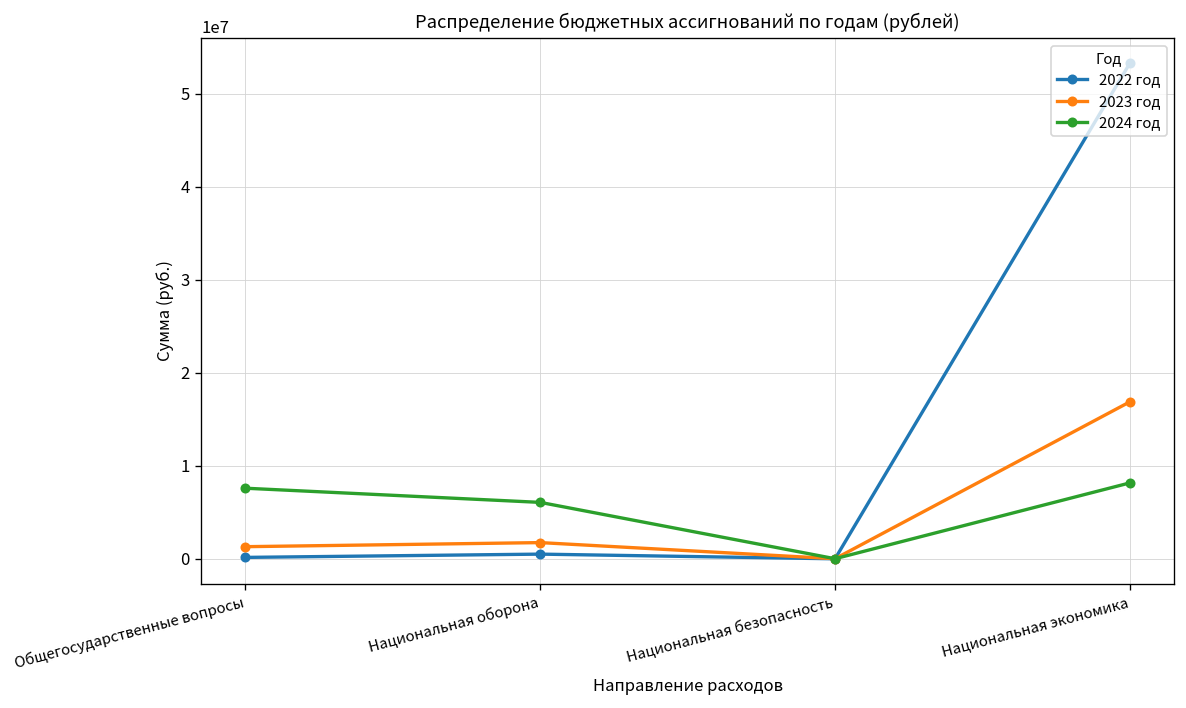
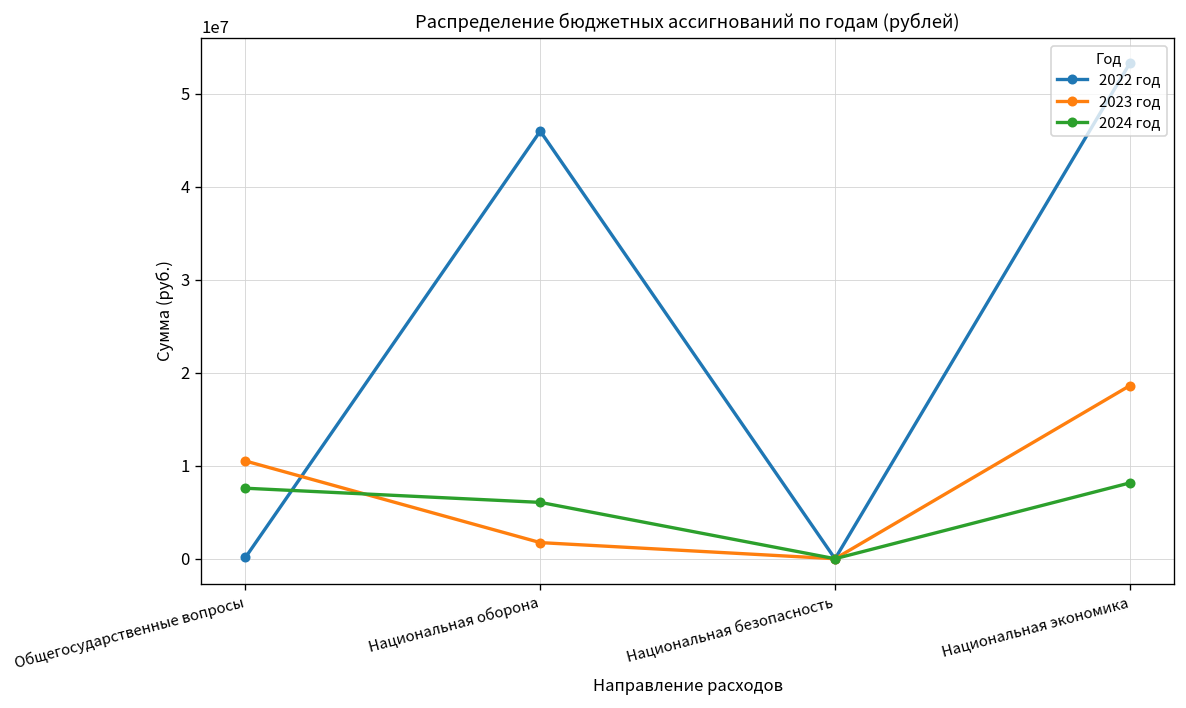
  {
    "2022 год": {
      "Общегосударственные вопросы": 0,
-     "Национальная оборона": 1000000
+     "Национальная оборона": 46000000
    },
    "2023 год": {
-     "Общегосударственные вопросы": 1000000,
+     "Общегосударственные вопросы": 11000000,
      "Национальная оборона": 2000000,
-     "Национальная экономика": 17000000
+     "Национальная экономика": 19000000
    },
    "2024 год": {
      "Общегосударственные вопросы": 8000000,
      "Национальная оборона": 6000000,
      "Национальная экономика": 8000000
    }
  }
